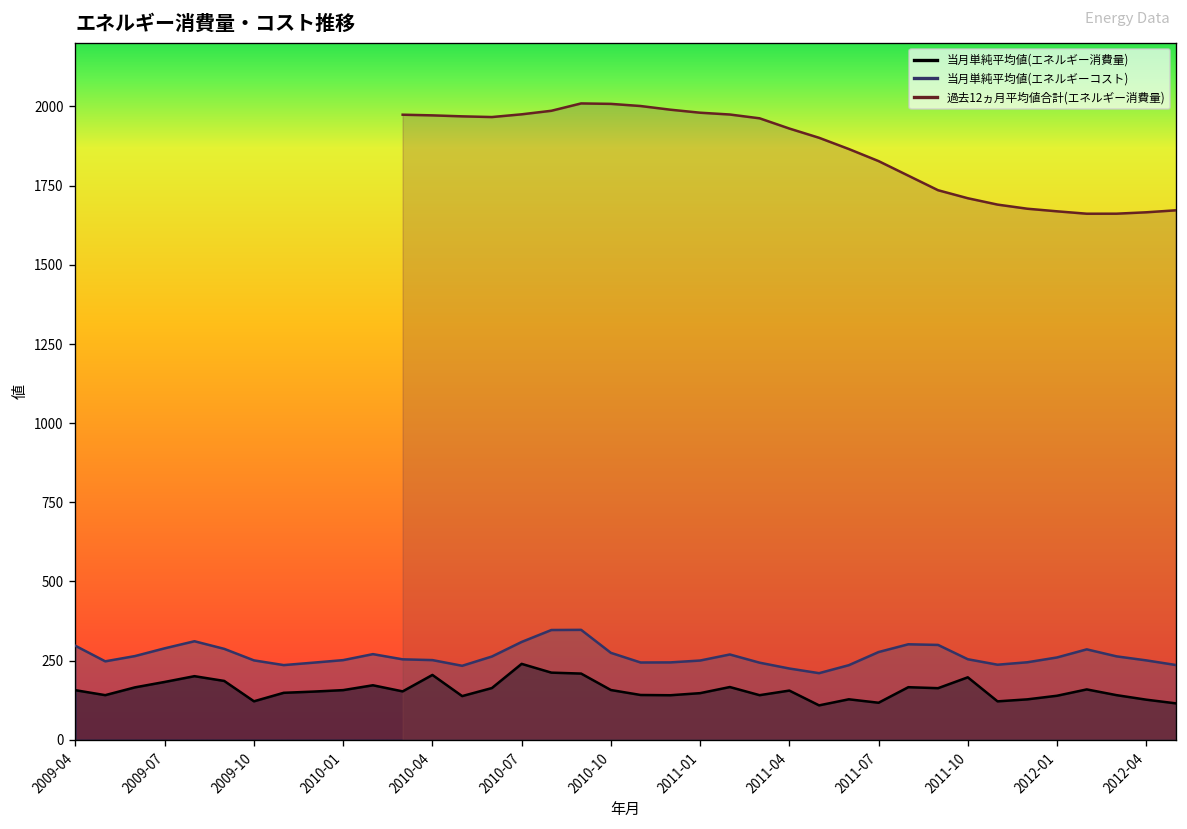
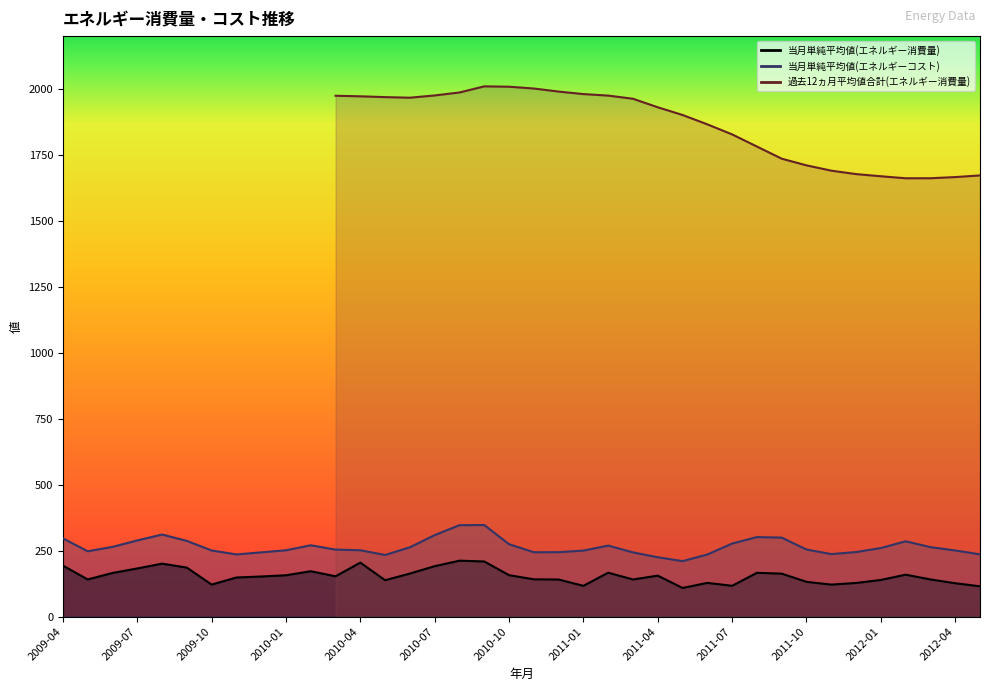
  {
    "当月単純平均値(エネルギー消費量)": {
-     "2009-04": 160,
+     "2009-04": 190,
      "2009-07": 180,
      "2009-10": 120,
      "2010-01": 160,
      "2010-04": 200,
-     "2010-07": 240,
+     "2010-07": 190,
      "2010-10": 160,
-     "2011-01": 150,
+     "2011-01": 120,
      "2011-04": 160,
      "2011-07": 120,
-     "2011-10": 200,
+     "2011-10": 130,
      "2012-01": 140,
      "2012-04": 130
    }
  }
